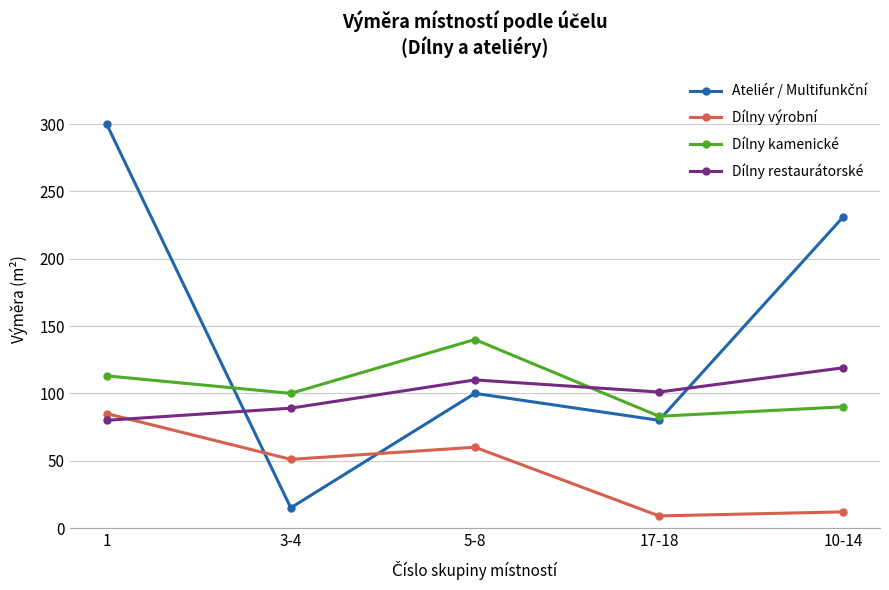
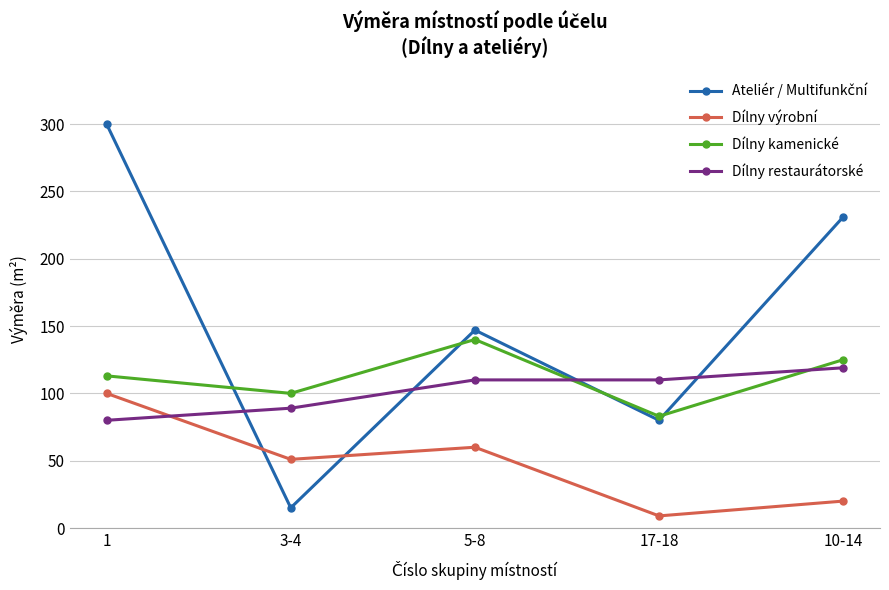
  {
    "Ateliér / Multifunkční": {
      "1": 300,
      "3-4": 15,
-     "5-8": 100,
+     "5-8": 147,
      "17-18": 80,
      "10-14": 231
    },
    "Dílny výrobní": {
-     "1": 85,
+     "1": 100,
      "3-4": 51,
      "5-8": 60,
      "17-18": 9,
-     "10-14": 12
+     "10-14": 20
    },
    "Dílny kamenické": {
      "1": 113,
      "3-4": 100,
      "5-8": 140,
      "17-18": 83,
-     "10-14": 90
+     "10-14": 125
    },
    "Dílny restaurátorské": {
      "1": 80,
      "3-4": 89,
      "5-8": 110,
-     "17-18": 101,
+     "17-18": 110,
      "10-14": 119
    }
  }
